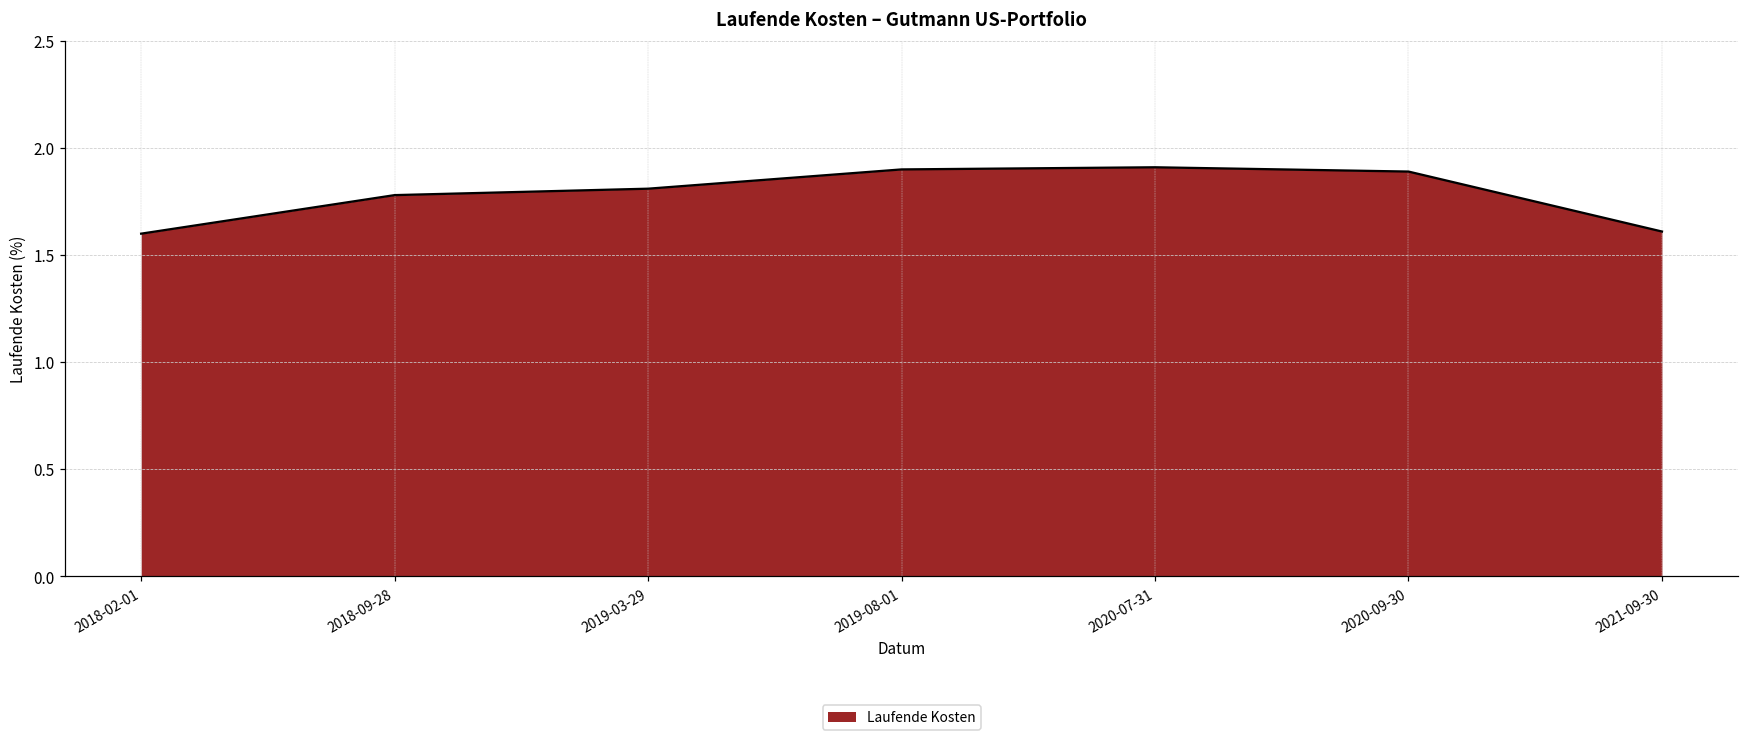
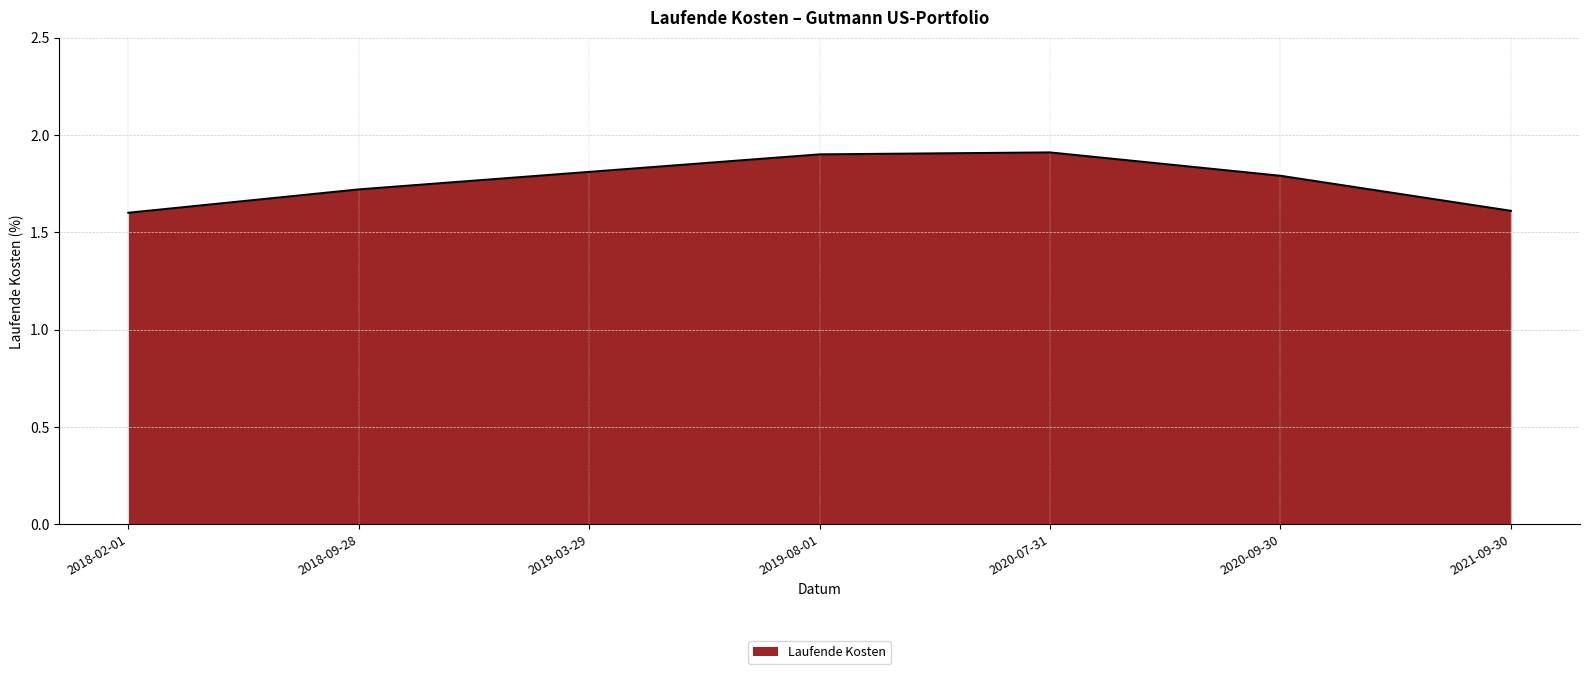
  {
    "2018-02-01": 1.60,
-   "2018-09-28": 1.78,
+   "2018-09-28": 1.72,
    "2019-03-29": 1.81,
    "2019-08-01": 1.90,
    "2020-07-31": 1.91,
-   "2020-09-30": 1.89,
+   "2020-09-30": 1.79,
    "2021-09-30": 1.61
  }
